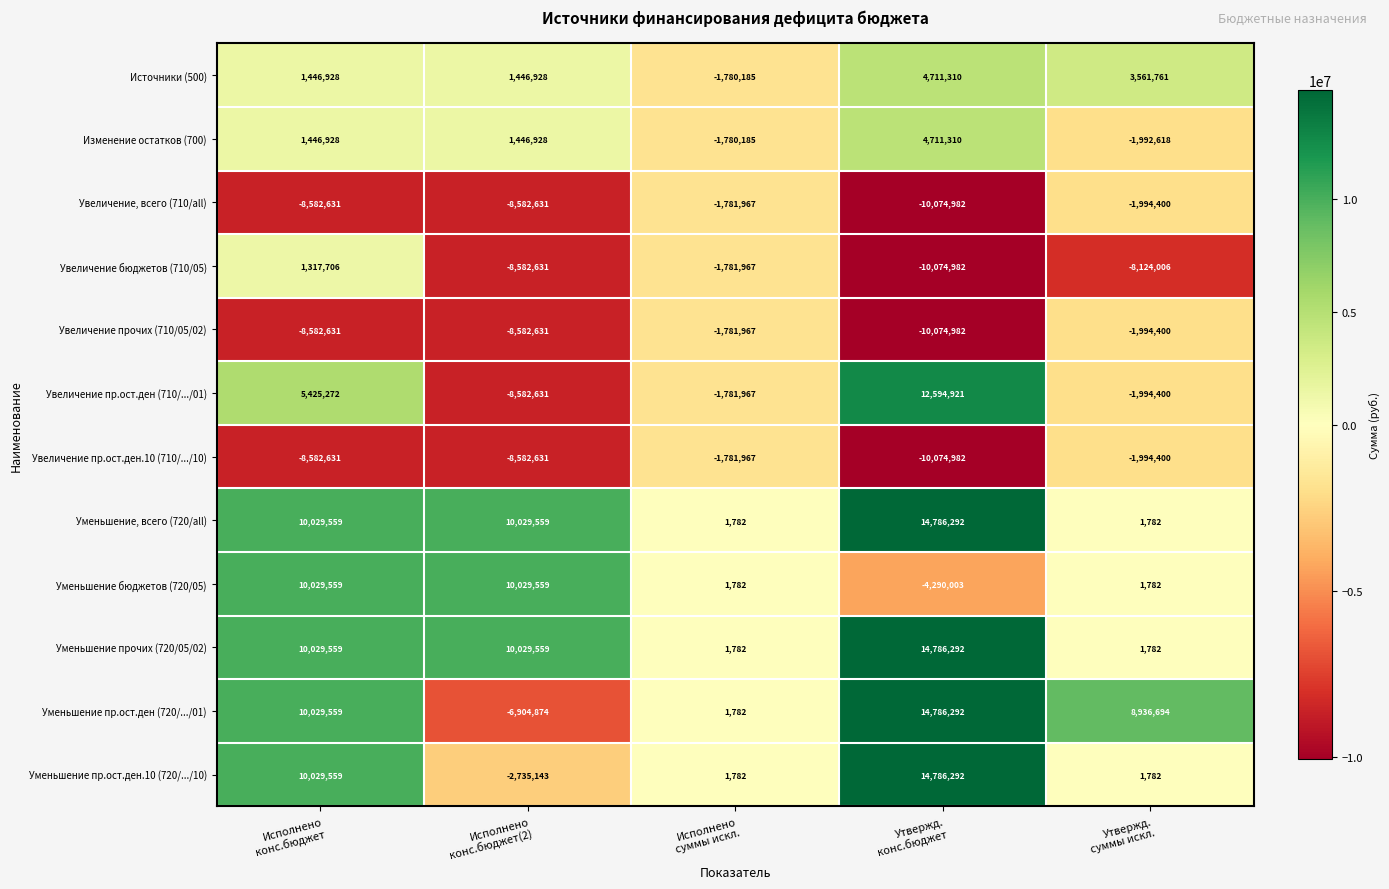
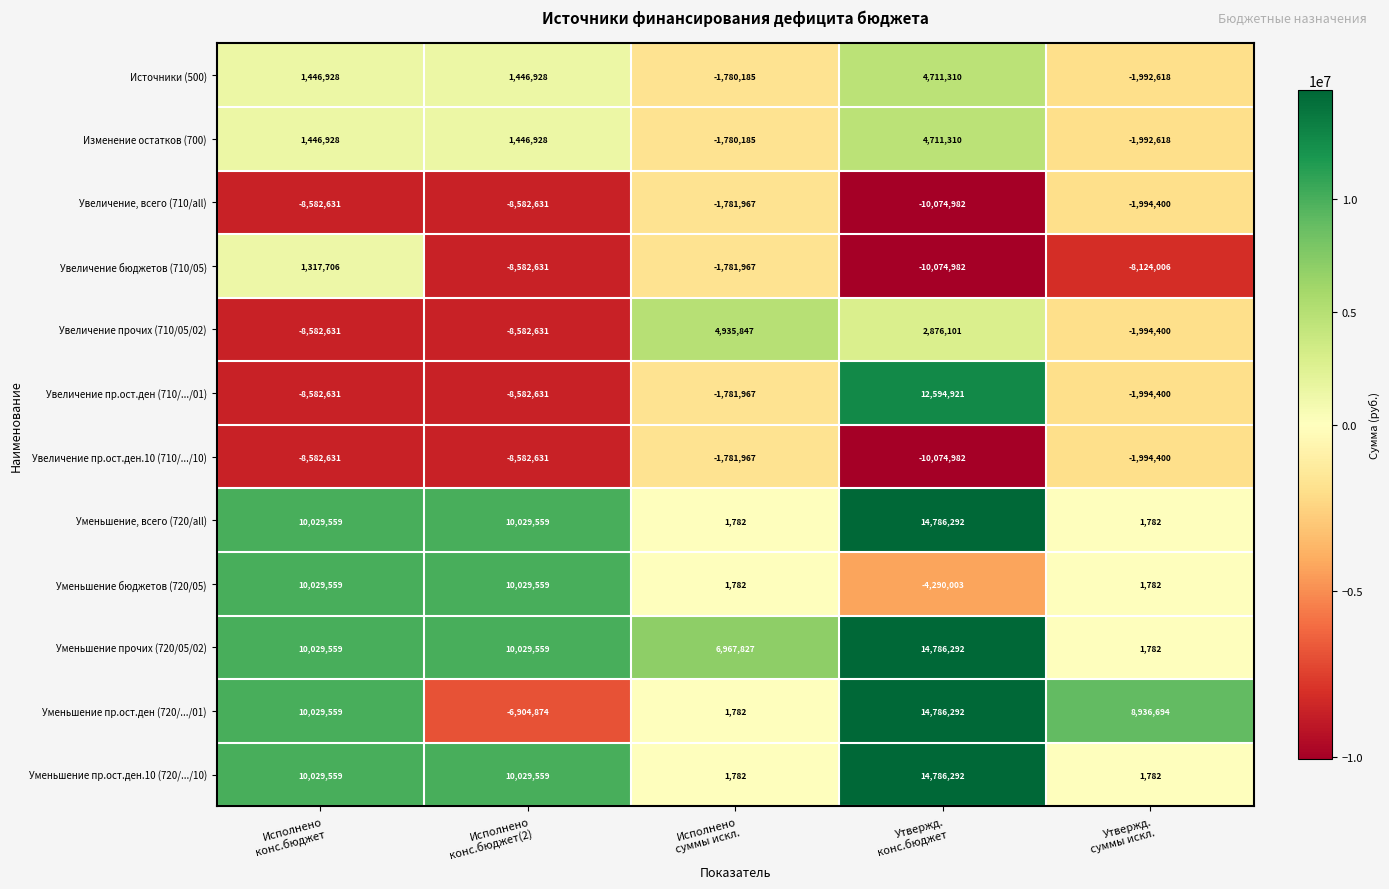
  {
    "Источники (500)": {
      "Исполнено конс.бюджет": "1,446,928",
      "Исполнено конс.бюджет(2)": "1,446,928",
      "Исполнено суммы искл.": "-1,780,185",
      "Утвержд. конс.бюджет": "4,711,310",
-     "Утвержд. суммы искл.": "3,561,761"
+     "Утвержд. суммы искл.": "-1,992,618"
    },
    "Изменение остатков (700)": {
      "Исполнено конс.бюджет": "1,446,928",
      "Исполнено конс.бюджет(2)": "1,446,928",
      "Исполнено суммы искл.": "-1,780,185",
      "Утвержд. конс.бюджет": "4,711,310",
      "Утвержд. суммы искл.": "-1,992,618"
    },
    "Увеличение, всего (710/all)": {
      "Исполнено конс.бюджет": "-8,582,631",
      "Исполнено конс.бюджет(2)": "-8,582,631",
      "Исполнено суммы искл.": "-1,781,967",
      "Утвержд. конс.бюджет": "-10,074,982",
      "Утвержд. суммы искл.": "-1,994,400"
    },
    "Увеличение бюджетов (710/05)": {
      "Исполнено конс.бюджет": "1,317,706",
      "Исполнено конс.бюджет(2)": "-8,582,631",
      "Исполнено суммы искл.": "-1,781,967",
      "Утвержд. конс.бюджет": "-10,074,982",
      "Утвержд. суммы искл.": "-8,124,006"
    },
    "Увеличение прочих (710/05/02)": {
      "Исполнено конс.бюджет": "-8,582,631",
      "Исполнено конс.бюджет(2)": "-8,582,631",
-     "Исполнено суммы искл.": "-1,781,967",
-     "Утвержд. конс.бюджет": "-10,074,982",
+     "Исполнено суммы искл.": "4,935,847",
+     "Утвержд. конс.бюджет": "2,876,101",
      "Утвержд. суммы искл.": "-1,994,400"
    },
    "Увеличение пр.ост.ден (710/.../01)": {
-     "Исполнено конс.бюджет": "5,425,272",
+     "Исполнено конс.бюджет": "-8,582,631",
      "Исполнено конс.бюджет(2)": "-8,582,631",
      "Исполнено суммы искл.": "-1,781,967",
      "Утвержд. конс.бюджет": "12,594,921",
      "Утвержд. суммы искл.": "-1,994,400"
    },
    "Увеличение пр.ост.ден.10 (710/.../10)": {
      "Исполнено конс.бюджет": "-8,582,631",
      "Исполнено конс.бюджет(2)": "-8,582,631",
      "Исполнено суммы искл.": "-1,781,967",
      "Утвержд. конс.бюджет": "-10,074,982",
      "Утвержд. суммы искл.": "-1,994,400"
    },
    "Уменьшение, всего (720/all)": {
      "Исполнено конс.бюджет": "10,029,559",
      "Исполнено конс.бюджет(2)": "10,029,559",
      "Исполнено суммы искл.": "1,782",
      "Утвержд. конс.бюджет": "14,786,292",
      "Утвержд. суммы искл.": "1,782"
    },
    "Уменьшение бюджетов (720/05)": {
      "Исполнено конс.бюджет": "10,029,559",
      "Исполнено конс.бюджет(2)": "10,029,559",
      "Исполнено суммы искл.": "1,782",
      "Утвержд. конс.бюджет": "-4,290,003",
      "Утвержд. суммы искл.": "1,782"
    },
    "Уменьшение прочих (720/05/02)": {
      "Исполнено конс.бюджет": "10,029,559",
      "Исполнено конс.бюджет(2)": "10,029,559",
-     "Исполнено суммы искл.": "1,782",
+     "Исполнено суммы искл.": "6,967,827",
      "Утвержд. конс.бюджет": "14,786,292",
      "Утвержд. суммы искл.": "1,782"
    },
    "Уменьшение пр.ост.ден (720/.../01)": {
      "Исполнено конс.бюджет": "10,029,559",
      "Исполнено конс.бюджет(2)": "-6,904,874",
      "Исполнено суммы искл.": "1,782",
      "Утвержд. конс.бюджет": "14,786,292",
      "Утвержд. суммы искл.": "8,936,694"
    },
    "Уменьшение пр.ост.ден.10 (720/.../10)": {
      "Исполнено конс.бюджет": "10,029,559",
-     "Исполнено конс.бюджет(2)": "-2,735,143",
+     "Исполнено конс.бюджет(2)": "10,029,559",
      "Исполнено суммы искл.": "1,782",
      "Утвержд. конс.бюджет": "14,786,292",
      "Утвержд. суммы искл.": "1,782"
    }
  }
